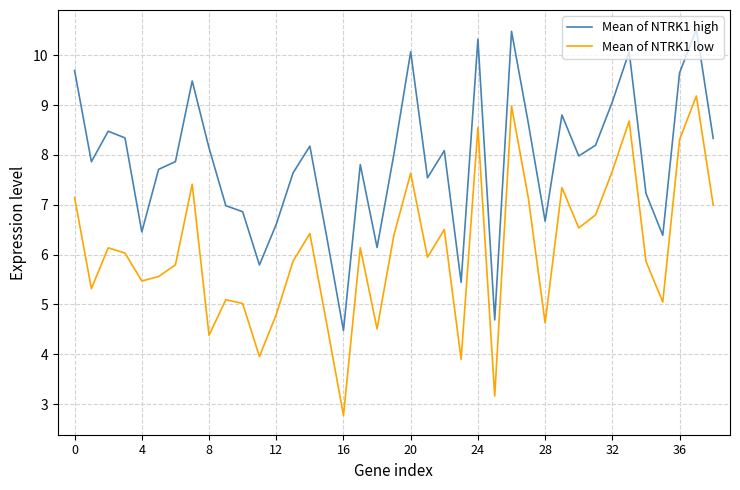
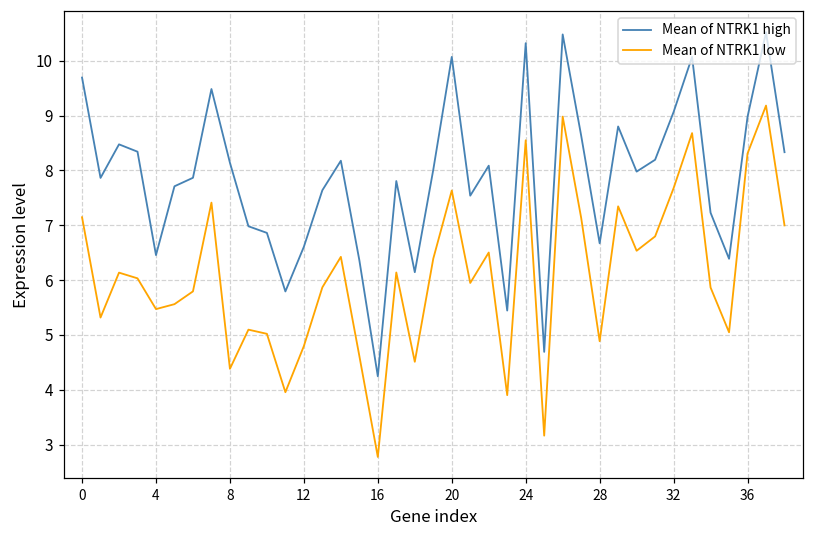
  {
    "Mean of NTRK1 high": {
      "0": 9.7,
      "4": 6.5,
      "8": 8.1,
      "12": 6.6,
-     "16": 4.5,
+     "16": 4.2,
      "20": 10.1,
      "24": 10.3,
      "28": 6.7,
      "32": 9.1,
-     "36": 9.6
+     "36": 9.0
    },
    "Mean of NTRK1 low": {
      "0": 7.1,
      "4": 5.5,
      "8": 4.4,
      "12": 4.8,
      "16": 2.8,
      "20": 7.6,
      "24": 8.5,
-     "28": 4.6,
+     "28": 4.9,
      "32": 7.7,
      "36": 8.3
    }
  }
